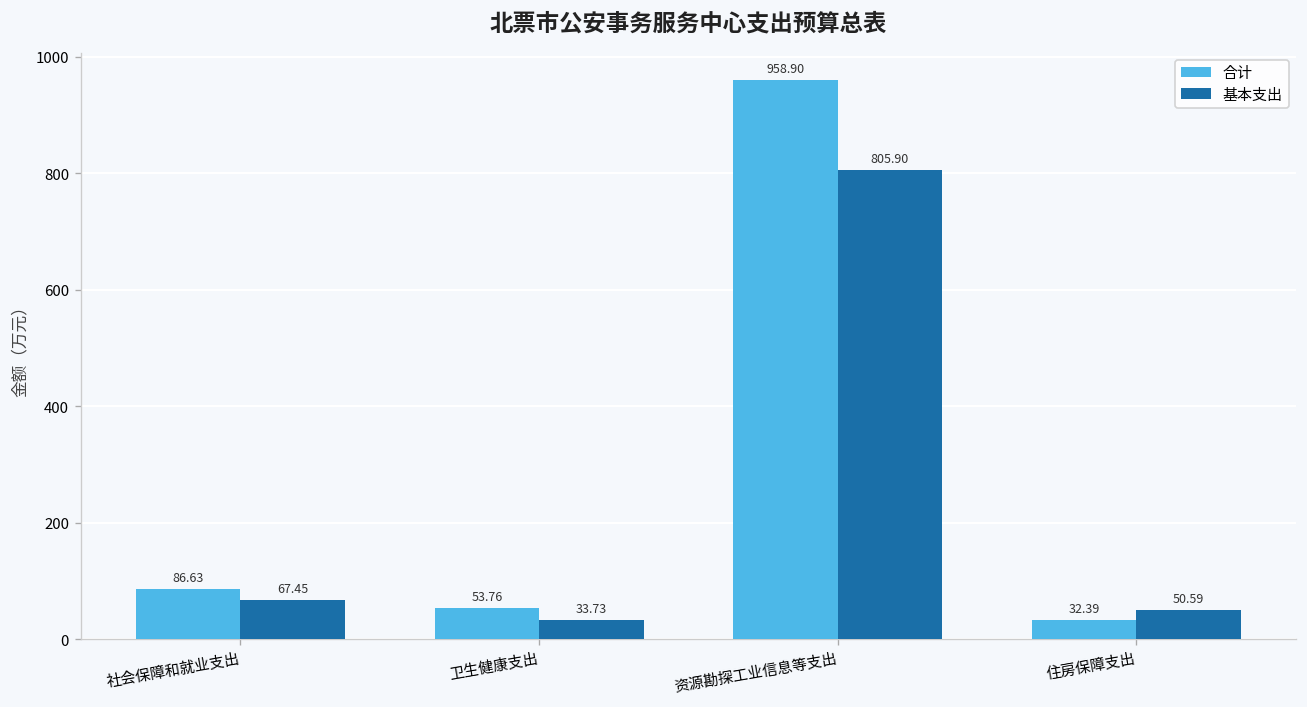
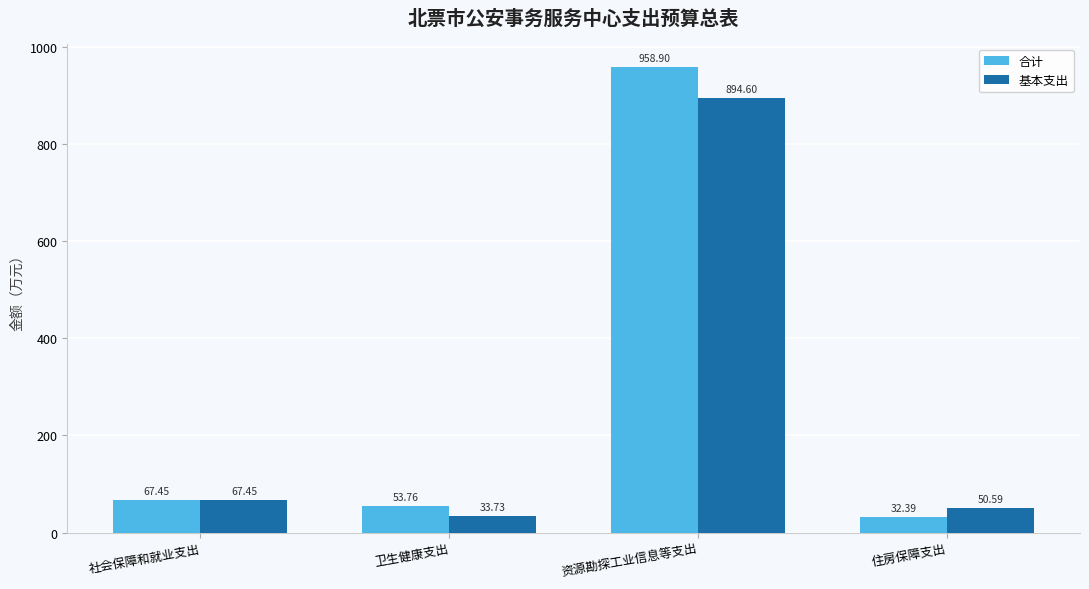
  {
    "合计": {
-     "社会保障和就业支出": 86.63,
+     "社会保障和就业支出": 67.45,
      "卫生健康支出": 53.76,
      "资源勘探工业信息等支出": 958.90,
      "住房保障支出": 32.39
    },
    "基本支出": {
      "社会保障和就业支出": 67.45,
      "卫生健康支出": 33.73,
-     "资源勘探工业信息等支出": 805.90,
+     "资源勘探工业信息等支出": 894.60,
      "住房保障支出": 50.59
    }
  }
